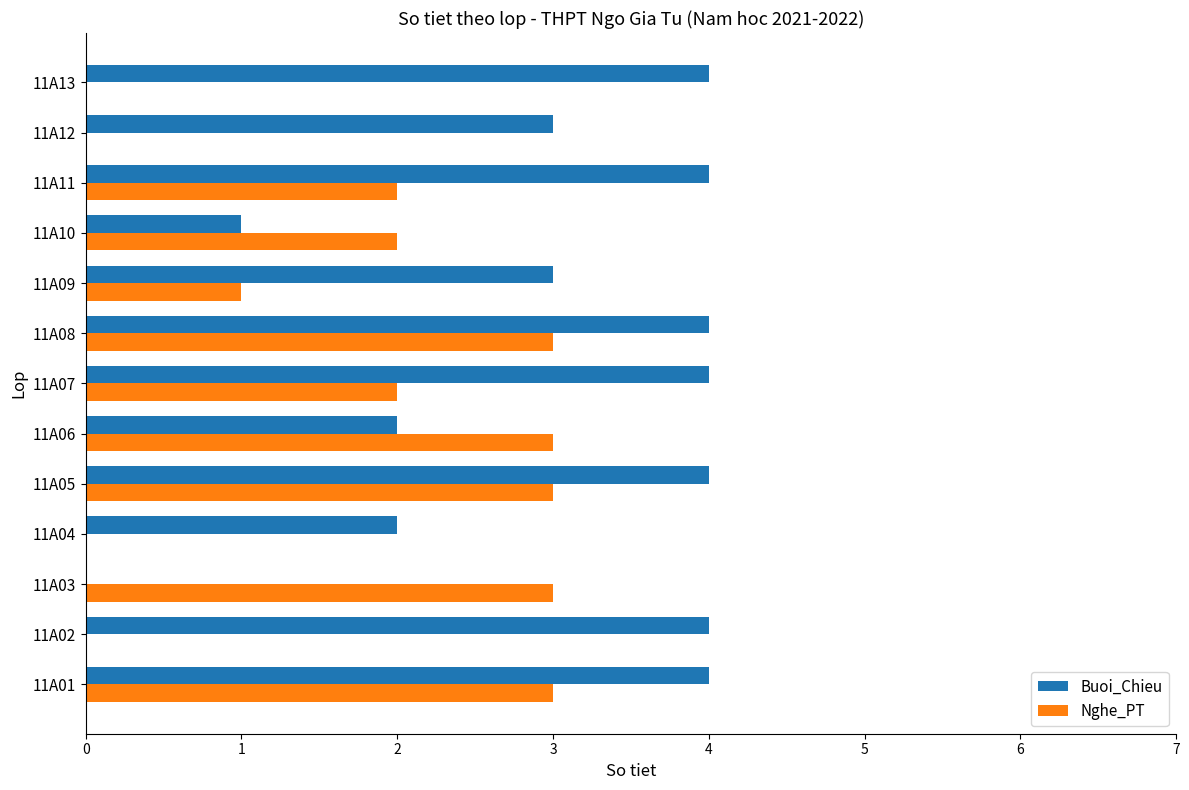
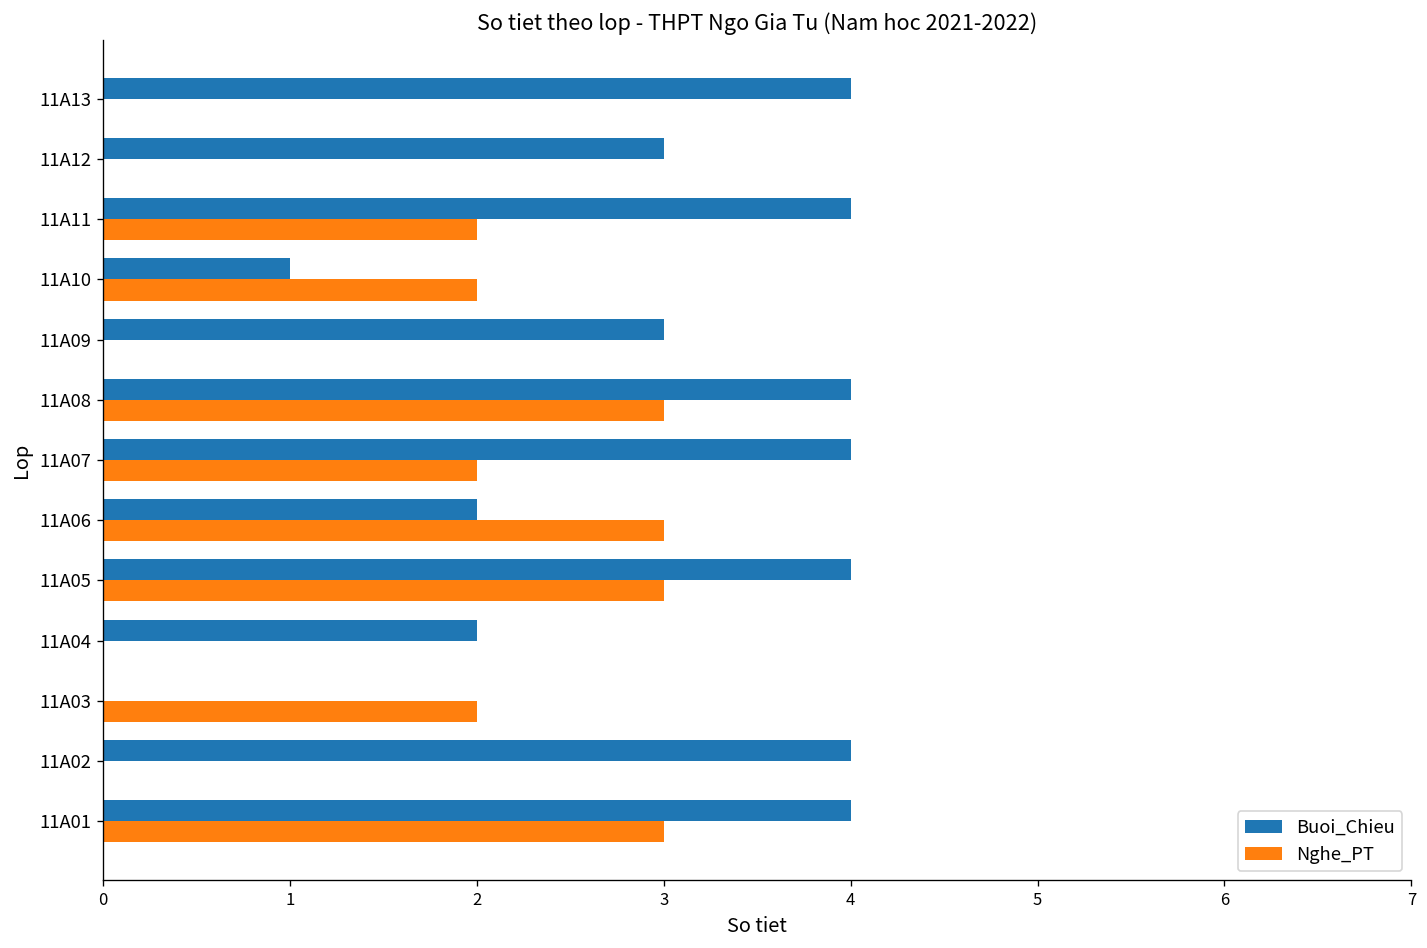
  {
    "Buoi_Chieu": {
      "11A13": 4,
      "11A12": 3,
      "11A11": 4,
      "11A10": 1,
      "11A09": 3,
      "11A08": 4,
      "11A07": 4,
      "11A06": 2,
      "11A05": 4,
      "11A04": 2,
      "11A03": 0,
      "11A02": 4,
      "11A01": 4
    },
    "Nghe_PT": {
      "11A13": 0,
      "11A12": 0,
      "11A11": 2,
      "11A10": 2,
-     "11A09": 1,
+     "11A09": 0,
      "11A08": 3,
      "11A07": 2,
      "11A06": 3,
      "11A05": 3,
      "11A04": 0,
-     "11A03": 3,
+     "11A03": 2,
      "11A02": 0,
      "11A01": 3
    }
  }
